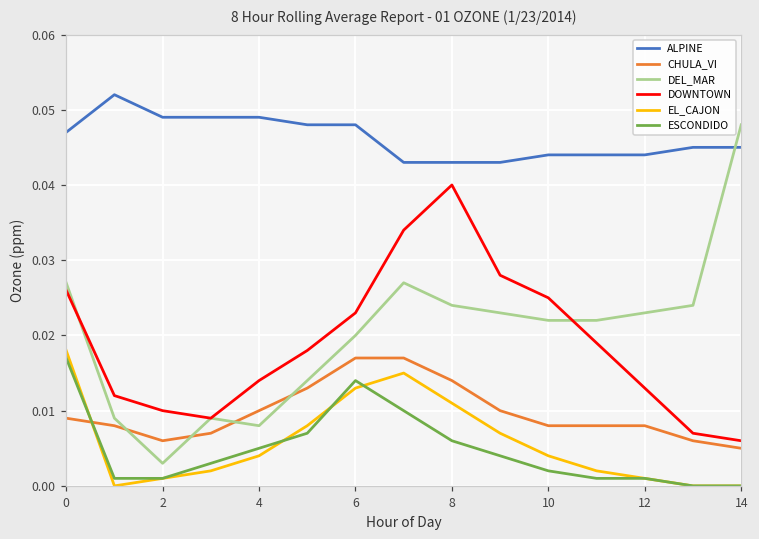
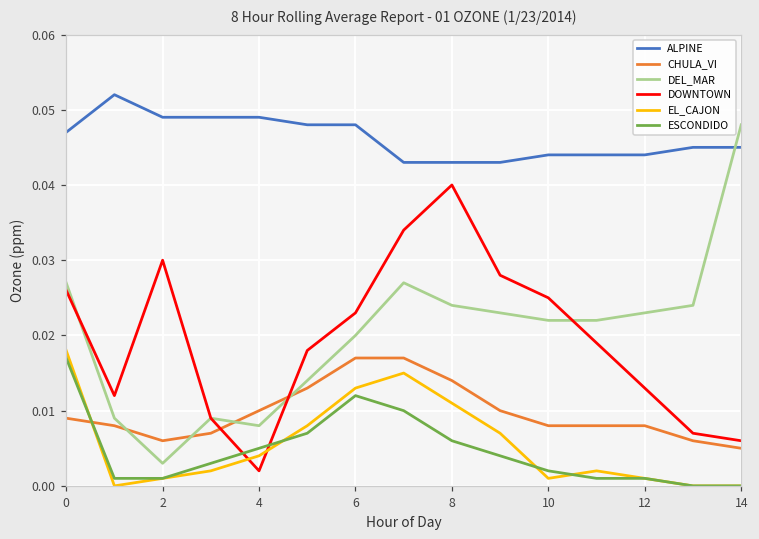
  {
    "ALPINE": {
      "0": 0.047,
      "2": 0.049,
      "4": 0.049,
      "6": 0.048,
      "8": 0.043,
      "10": 0.044,
      "12": 0.044,
      "14": 0.045
    },
    "CHULA_VI": {
      "0": 0.009,
      "2": 0.006,
      "4": 0.010,
      "6": 0.017,
      "8": 0.014,
      "10": 0.008,
      "12": 0.008,
      "14": 0.005
    },
    "DEL_MAR": {
      "0": 0.027,
      "2": 0.003,
      "4": 0.008,
      "6": 0.020,
      "8": 0.024,
      "10": 0.022,
      "12": 0.023,
      "14": 0.048
    },
    "DOWNTOWN": {
      "0": 0.026,
-     "2": 0.01,
-     "4": 0.014,
+     "2": 0.03,
+     "4": 0.002,
      "6": 0.023,
      "8": 0.040,
      "10": 0.025,
      "12": 0.013,
      "14": 0.006
    },
    "EL_CAJON": {
      "0": 0.018,
      "4": 0.004,
      "6": 0.013,
      "8": 0.011,
-     "10": 0.004
+     "10": 0.001
    },
    "ESCONDIDO": {
      "0": 0.017,
      "4": 0.005,
-     "6": 0.014,
+     "6": 0.012,
      "8": 0.006,
      "10": 0.002
    }
  }
